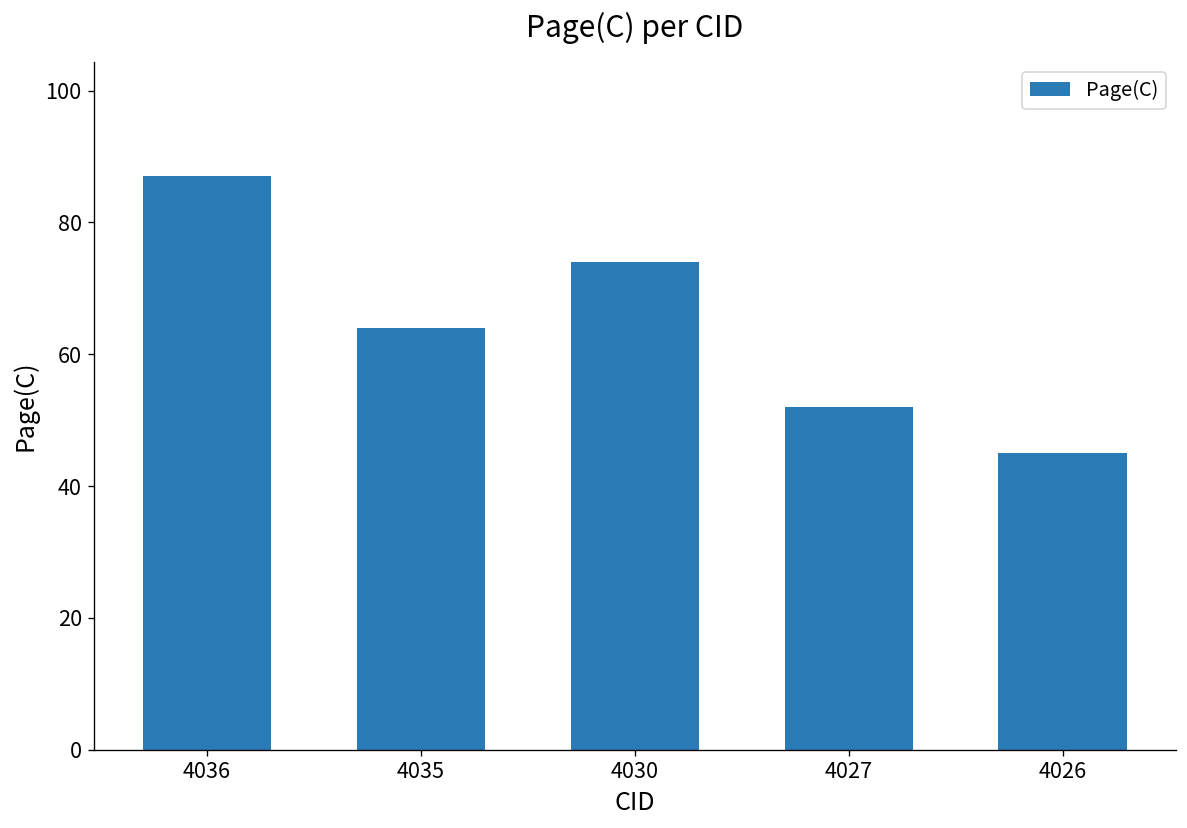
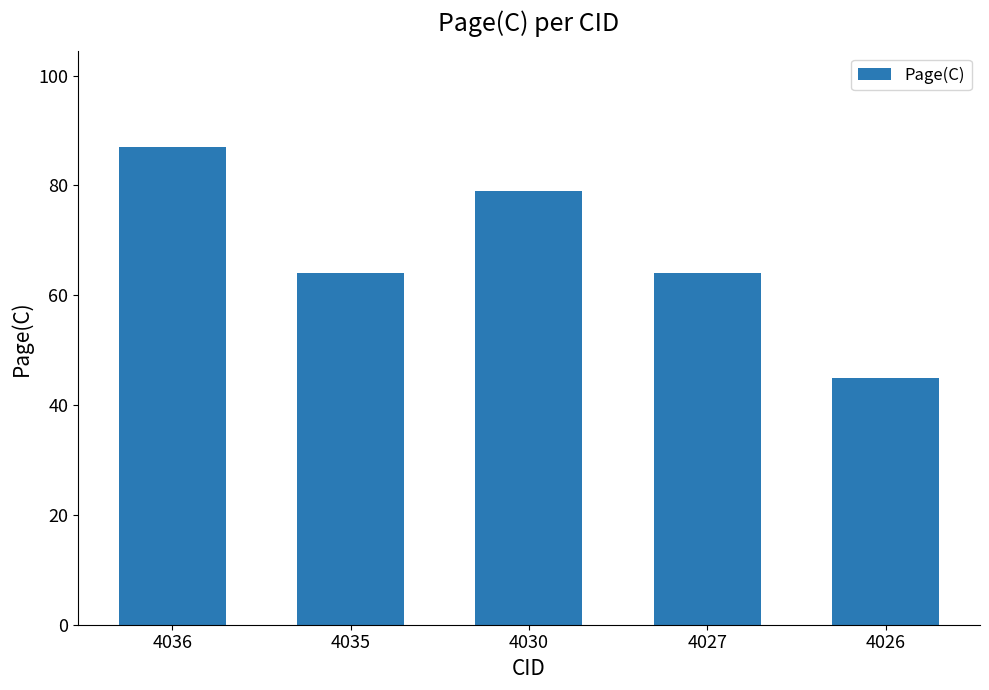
  {
    "4036": 87,
    "4035": 64,
-   "4030": 74,
-   "4027": 52,
+   "4030": 79,
+   "4027": 64,
    "4026": 45
  }
